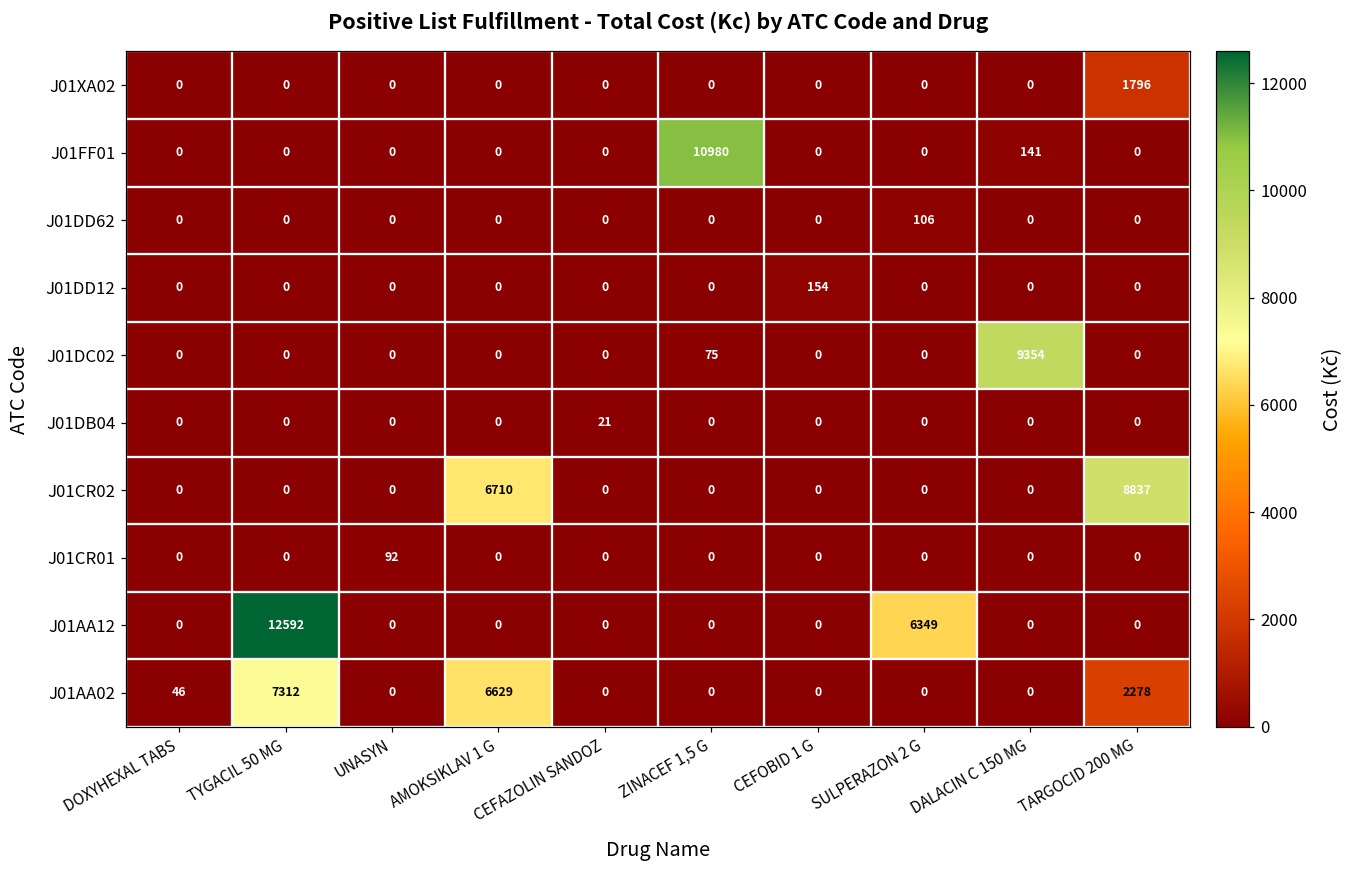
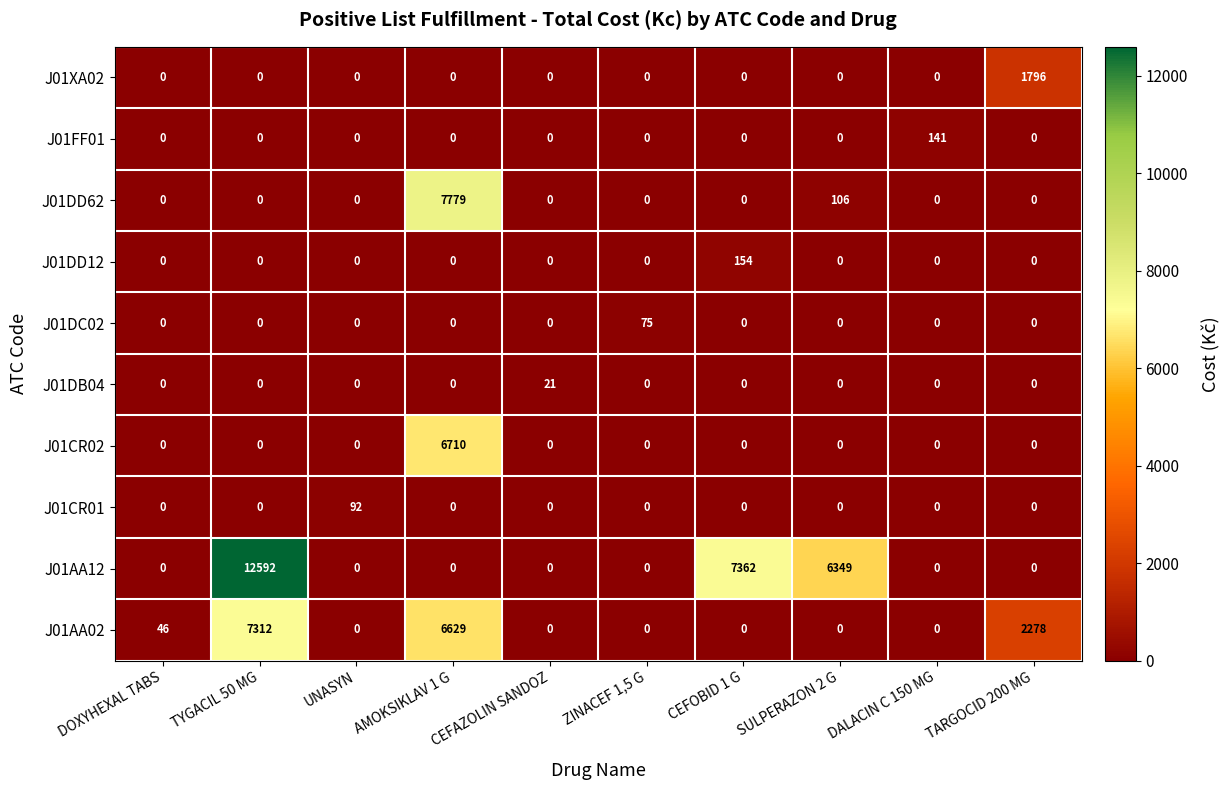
  {
    "J01XA02": {
      "DOXYHEXAL TABS": 0,
      "TYGACIL 50 MG": 0,
      "UNASYN": 0,
      "AMOKSIKLAV 1 G": 0,
      "CEFAZOLIN SANDOZ": 0,
      "ZINACEF 1,5 G": 0,
      "CEFOBID 1 G": 0,
      "SULPERAZON 2 G": 0,
      "DALACIN C 150 MG": 0,
      "TARGOCID 200 MG": 1796
    },
    "J01FF01": {
      "DOXYHEXAL TABS": 0,
      "TYGACIL 50 MG": 0,
      "UNASYN": 0,
      "AMOKSIKLAV 1 G": 0,
      "CEFAZOLIN SANDOZ": 0,
-     "ZINACEF 1,5 G": 10980,
+     "ZINACEF 1,5 G": 0,
      "CEFOBID 1 G": 0,
      "SULPERAZON 2 G": 0,
      "DALACIN C 150 MG": 141,
      "TARGOCID 200 MG": 0
    },
    "J01DD62": {
      "DOXYHEXAL TABS": 0,
      "TYGACIL 50 MG": 0,
      "UNASYN": 0,
-     "AMOKSIKLAV 1 G": 0,
+     "AMOKSIKLAV 1 G": 7779,
      "CEFAZOLIN SANDOZ": 0,
      "ZINACEF 1,5 G": 0,
      "CEFOBID 1 G": 0,
      "SULPERAZON 2 G": 106,
      "DALACIN C 150 MG": 0,
      "TARGOCID 200 MG": 0
    },
    "J01DD12": {
      "DOXYHEXAL TABS": 0,
      "TYGACIL 50 MG": 0,
      "UNASYN": 0,
      "AMOKSIKLAV 1 G": 0,
      "CEFAZOLIN SANDOZ": 0,
      "ZINACEF 1,5 G": 0,
      "CEFOBID 1 G": 154,
      "SULPERAZON 2 G": 0,
      "DALACIN C 150 MG": 0,
      "TARGOCID 200 MG": 0
    },
    "J01DC02": {
      "DOXYHEXAL TABS": 0,
      "TYGACIL 50 MG": 0,
      "UNASYN": 0,
      "AMOKSIKLAV 1 G": 0,
      "CEFAZOLIN SANDOZ": 0,
      "ZINACEF 1,5 G": 75,
      "CEFOBID 1 G": 0,
      "SULPERAZON 2 G": 0,
-     "DALACIN C 150 MG": 9354,
+     "DALACIN C 150 MG": 0,
      "TARGOCID 200 MG": 0
    },
    "J01DB04": {
      "DOXYHEXAL TABS": 0,
      "TYGACIL 50 MG": 0,
      "UNASYN": 0,
      "AMOKSIKLAV 1 G": 0,
      "CEFAZOLIN SANDOZ": 21,
      "ZINACEF 1,5 G": 0,
      "CEFOBID 1 G": 0,
      "SULPERAZON 2 G": 0,
      "DALACIN C 150 MG": 0,
      "TARGOCID 200 MG": 0
    },
    "J01CR02": {
      "DOXYHEXAL TABS": 0,
      "TYGACIL 50 MG": 0,
      "UNASYN": 0,
      "AMOKSIKLAV 1 G": 6710,
      "CEFAZOLIN SANDOZ": 0,
      "ZINACEF 1,5 G": 0,
      "CEFOBID 1 G": 0,
      "SULPERAZON 2 G": 0,
      "DALACIN C 150 MG": 0,
-     "TARGOCID 200 MG": 8837
+     "TARGOCID 200 MG": 0
    },
    "J01CR01": {
      "DOXYHEXAL TABS": 0,
      "TYGACIL 50 MG": 0,
      "UNASYN": 92,
      "AMOKSIKLAV 1 G": 0,
      "CEFAZOLIN SANDOZ": 0,
      "ZINACEF 1,5 G": 0,
      "CEFOBID 1 G": 0,
      "SULPERAZON 2 G": 0,
      "DALACIN C 150 MG": 0,
      "TARGOCID 200 MG": 0
    },
    "J01AA12": {
      "DOXYHEXAL TABS": 0,
      "TYGACIL 50 MG": 12592,
      "UNASYN": 0,
      "AMOKSIKLAV 1 G": 0,
      "CEFAZOLIN SANDOZ": 0,
      "ZINACEF 1,5 G": 0,
-     "CEFOBID 1 G": 0,
+     "CEFOBID 1 G": 7362,
      "SULPERAZON 2 G": 6349,
      "DALACIN C 150 MG": 0,
      "TARGOCID 200 MG": 0
    },
    "J01AA02": {
      "DOXYHEXAL TABS": 46,
      "TYGACIL 50 MG": 7312,
      "UNASYN": 0,
      "AMOKSIKLAV 1 G": 6629,
      "CEFAZOLIN SANDOZ": 0,
      "ZINACEF 1,5 G": 0,
      "CEFOBID 1 G": 0,
      "SULPERAZON 2 G": 0,
      "DALACIN C 150 MG": 0,
      "TARGOCID 200 MG": 2278
    }
  }
